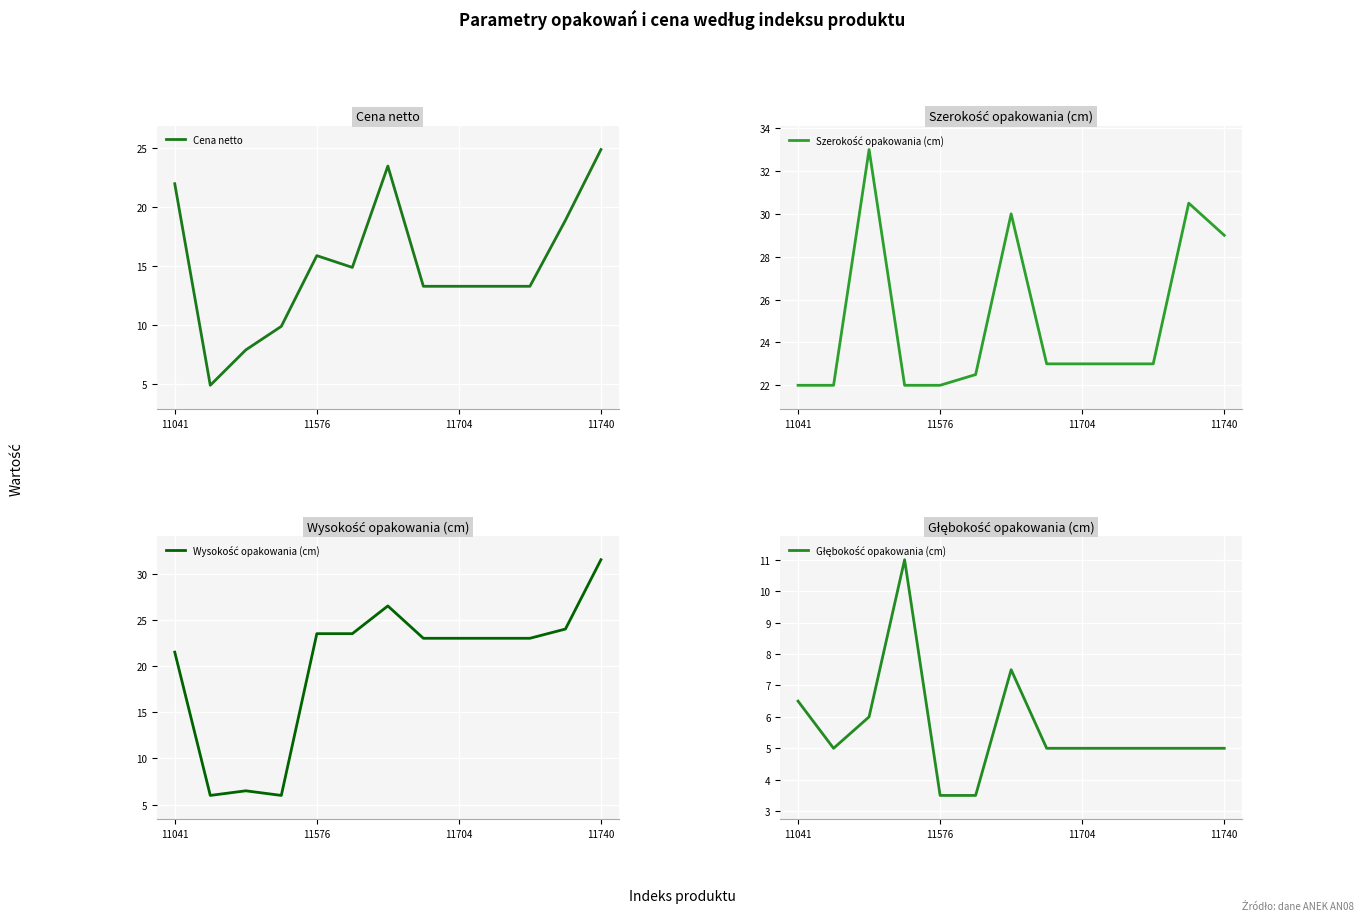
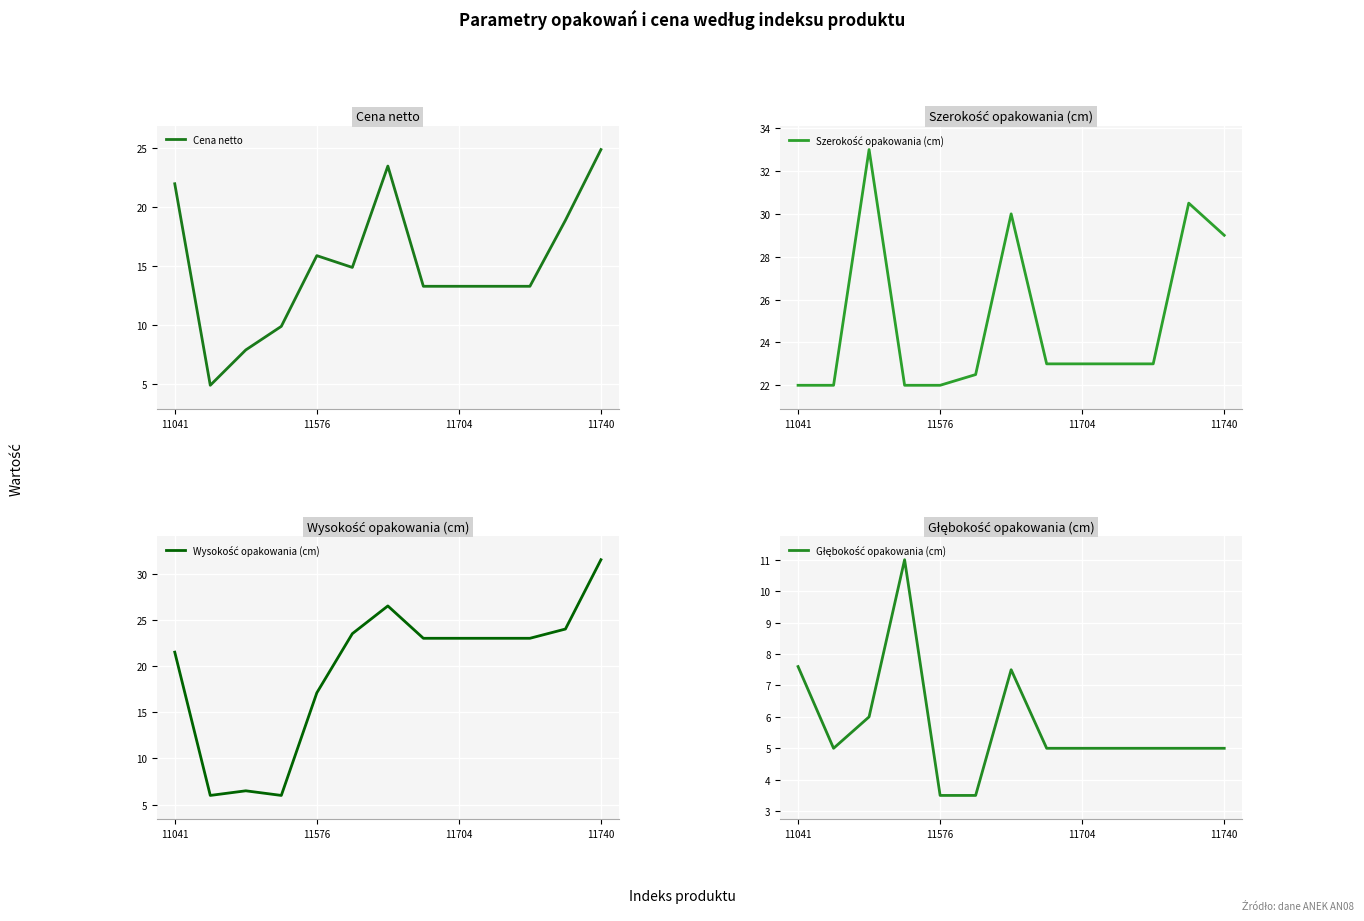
  {
    "Cena netto": {
      "11041": 22.0,
      "11576": 15.9,
      "11740": 24.9
    },
    "Szerokość opakowania (cm)": {
      "11041": 22.0,
      "11576": 22.0,
      "11740": 29.0
    },
    "Wysokość opakowania (cm)": {
      "11041": 22,
-     "11576": 24,
+     "11576": 17,
      "11740": 32
    },
    "Głębokość opakowania (cm)": {
-     "11041": 6.5,
+     "11041": 7.6,
      "11576": 3.5,
      "11740": 5.0
    }
  }
